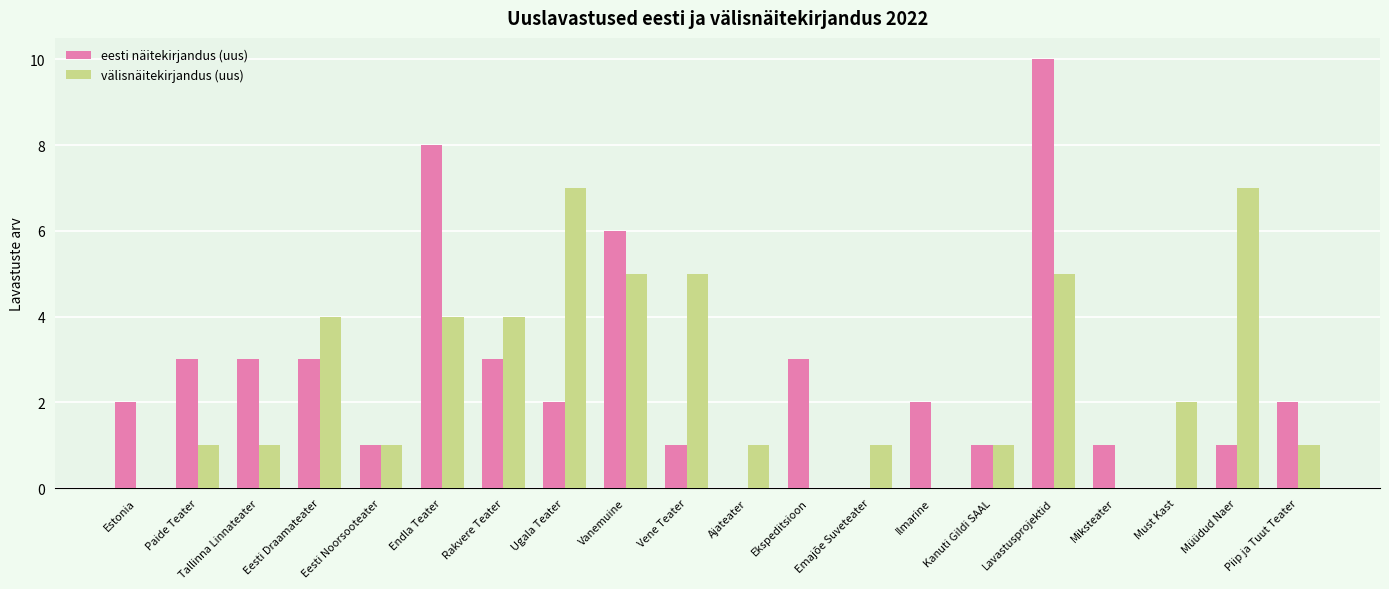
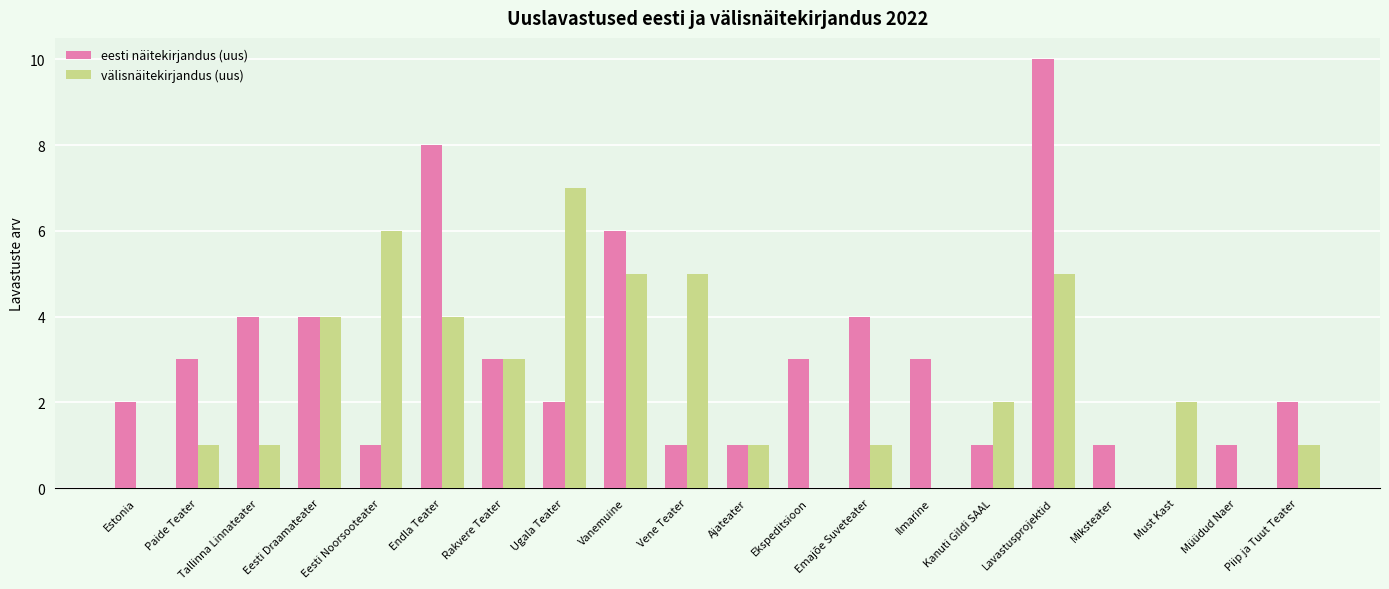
  {
    "eesti näitekirjandus (uus)": {
      "Estonia": 2,
      "Paide Teater": 3,
-     "Tallinna Linnateater": 3,
-     "Eesti Draamateater": 3,
+     "Tallinna Linnateater": 4,
+     "Eesti Draamateater": 4,
      "Eesti Noorsooteater": 1,
      "Endla Teater": 8,
      "Rakvere Teater": 3,
      "Ugala Teater": 2,
      "Vanemuine": 6,
      "Vene Teater": 1,
-     "Ajateater": 0,
+     "Ajateater": 1,
      "Ekspeditsioon": 3,
-     "Emajõe Suveteater": 0,
-     "Ilmarine": 2,
+     "Emajõe Suveteater": 4,
+     "Ilmarine": 3,
      "Kanuti Gildi SAAL": 1,
      "Lavastusprojektid": 10,
      "Miksteater": 1,
      "Must Kast": 0,
      "Müüdud Naer": 1,
      "Piip ja Tuut Teater": 2
    },
    "välisnäitekirjandus (uus)": {
      "Estonia": 0,
      "Paide Teater": 1,
      "Tallinna Linnateater": 1,
      "Eesti Draamateater": 4,
-     "Eesti Noorsooteater": 1,
+     "Eesti Noorsooteater": 6,
      "Endla Teater": 4,
-     "Rakvere Teater": 4,
+     "Rakvere Teater": 3,
      "Ugala Teater": 7,
      "Vanemuine": 5,
      "Vene Teater": 5,
      "Ajateater": 1,
      "Ekspeditsioon": 0,
      "Emajõe Suveteater": 1,
      "Ilmarine": 0,
-     "Kanuti Gildi SAAL": 1,
+     "Kanuti Gildi SAAL": 2,
      "Lavastusprojektid": 5,
      "Miksteater": 0,
      "Must Kast": 2,
-     "Müüdud Naer": 7,
+     "Müüdud Naer": 0,
      "Piip ja Tuut Teater": 1
    }
  }
